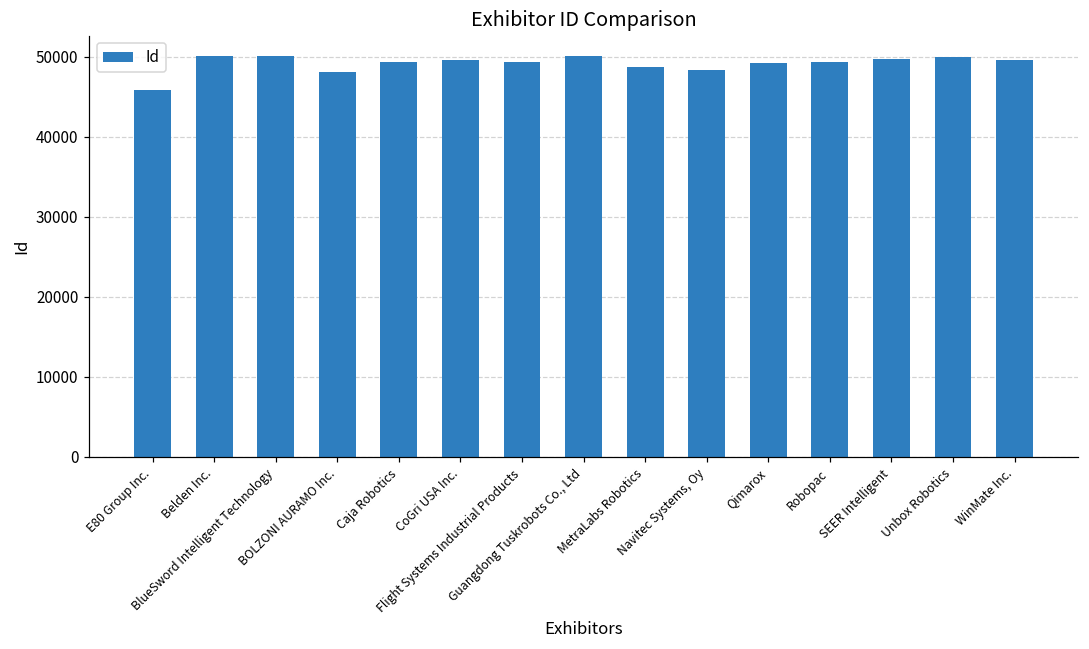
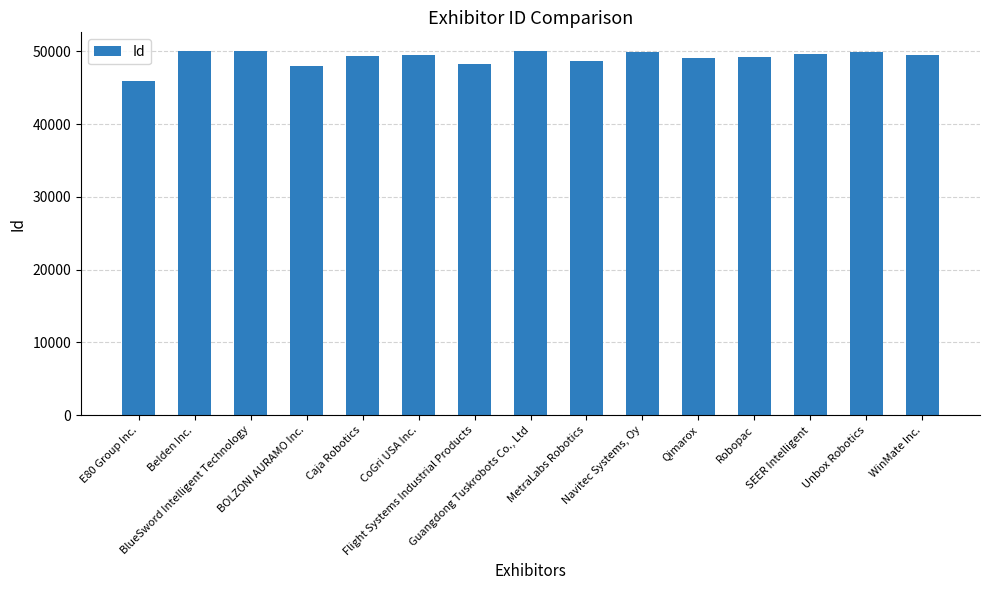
  {
    "E80 Group Inc.": 46000,
    "Belden Inc.": 50000,
    "BlueSword Intelligent Technology": 50000,
    "BOLZONI AURAMO Inc.": 48000,
    "Caja Robotics": 49000,
    "CoGri USA Inc.": 50000,
-   "Flight Systems Industrial Products": 49000,
+   "Flight Systems Industrial Products": 48000,
    "Guangdong Tuskrobots Co., Ltd": 50000,
    "MetraLabs Robotics": 49000,
-   "Navitec Systems, Oy": 48000,
+   "Navitec Systems, Oy": 50000,
    "Qimarox": 49000,
    "Robopac": 49000,
    "SEER Intelligent": 50000,
    "Unbox Robotics": 50000,
    "WinMate Inc.": 50000
  }
